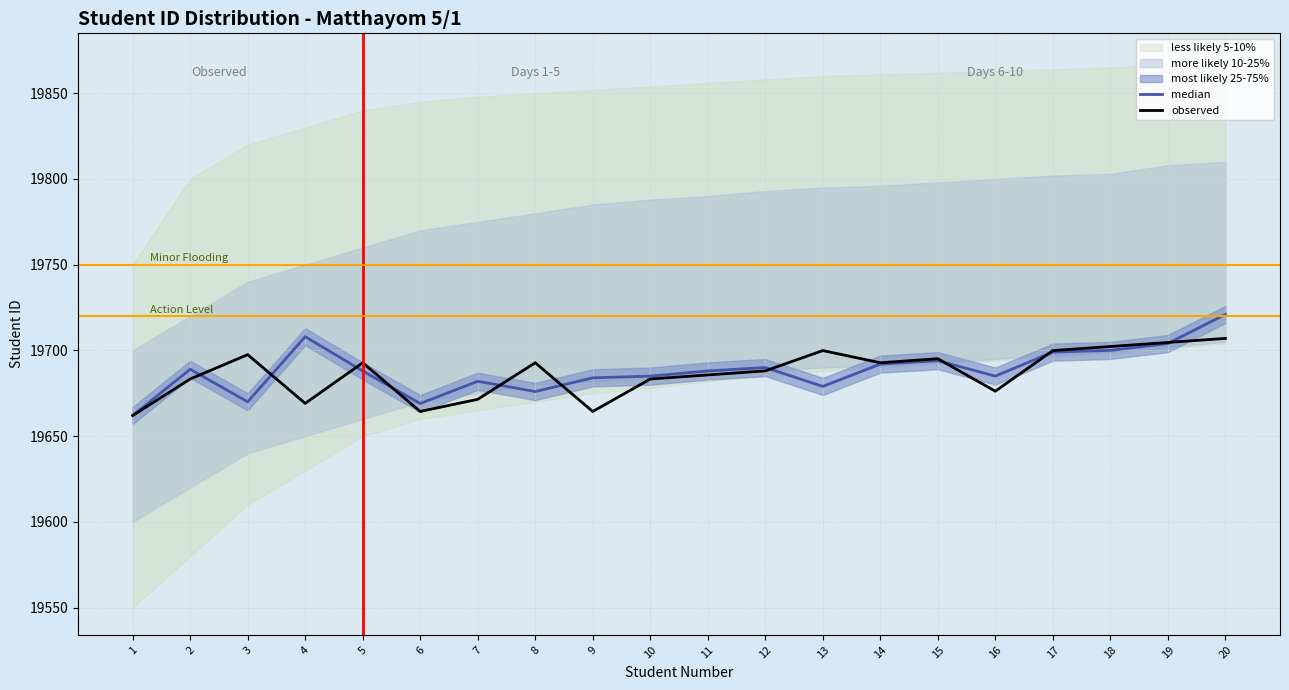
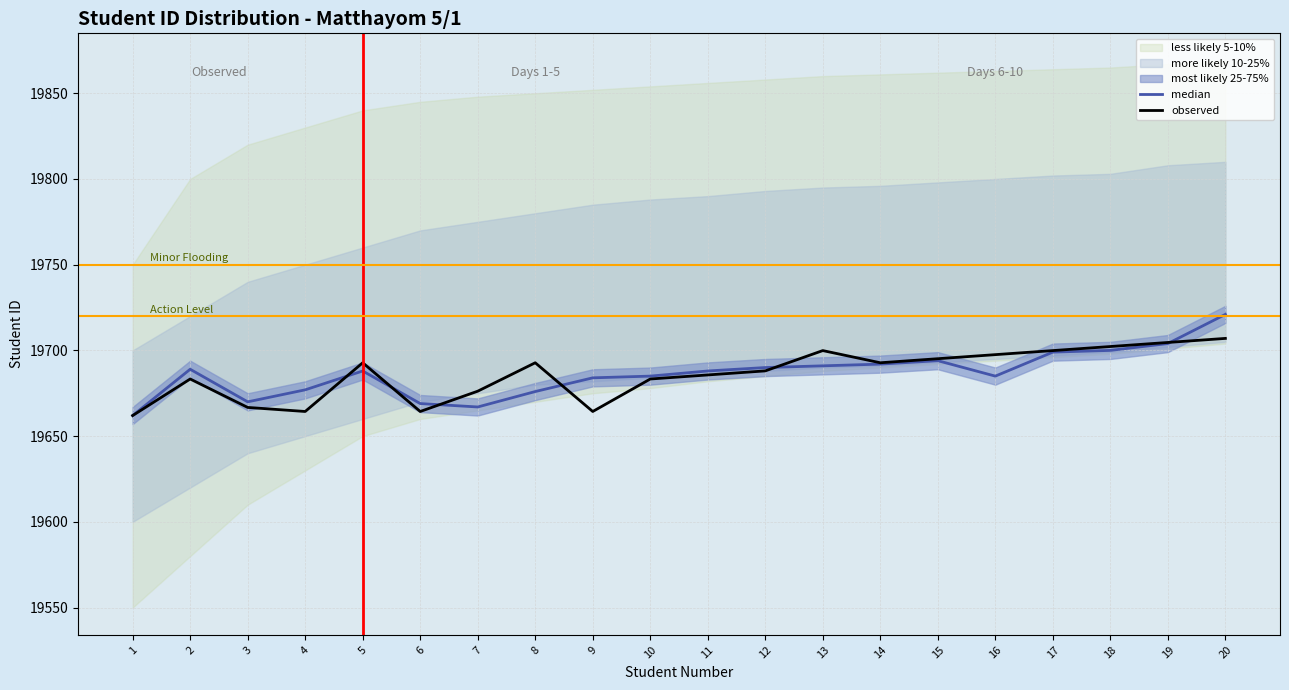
  {
    "median": {
      "2": 19689,
      "3": 19670,
-     "4": 19708,
+     "4": 19677,
      "5": 19688,
      "6": 19669,
-     "7": 19682,
+     "7": 19667,
      "8": 19676,
      "9": 19684,
      "10": 19685,
      "11": 19688,
      "12": 19690,
-     "13": 19679,
+     "13": 19691,
      "16": 19685,
      "18": 19700,
      "20": 19721
    },
    "observed": {
      "2": 19683,
-     "3": 19698,
-     "4": 19669,
+     "3": 19667,
+     "4": 19664,
      "6": 19664,
-     "7": 19671,
+     "7": 19676,
      "8": 19693,
      "9": 19664,
      "10": 19683,
      "11": 19686,
      "12": 19688,
      "13": 19700,
-     "16": 19676,
+     "16": 19698,
      "18": 19702,
      "20": 19707
    }
  }
